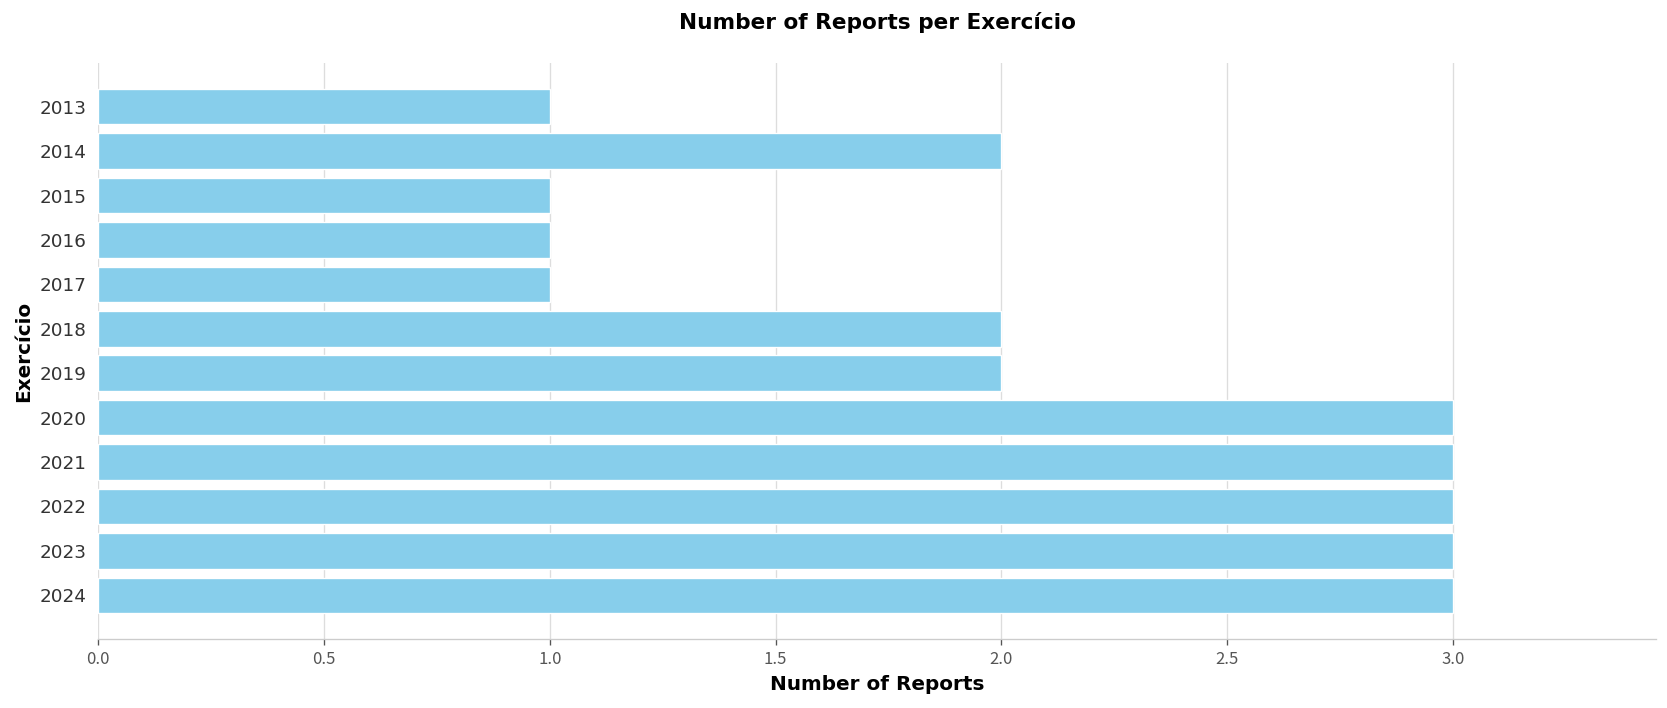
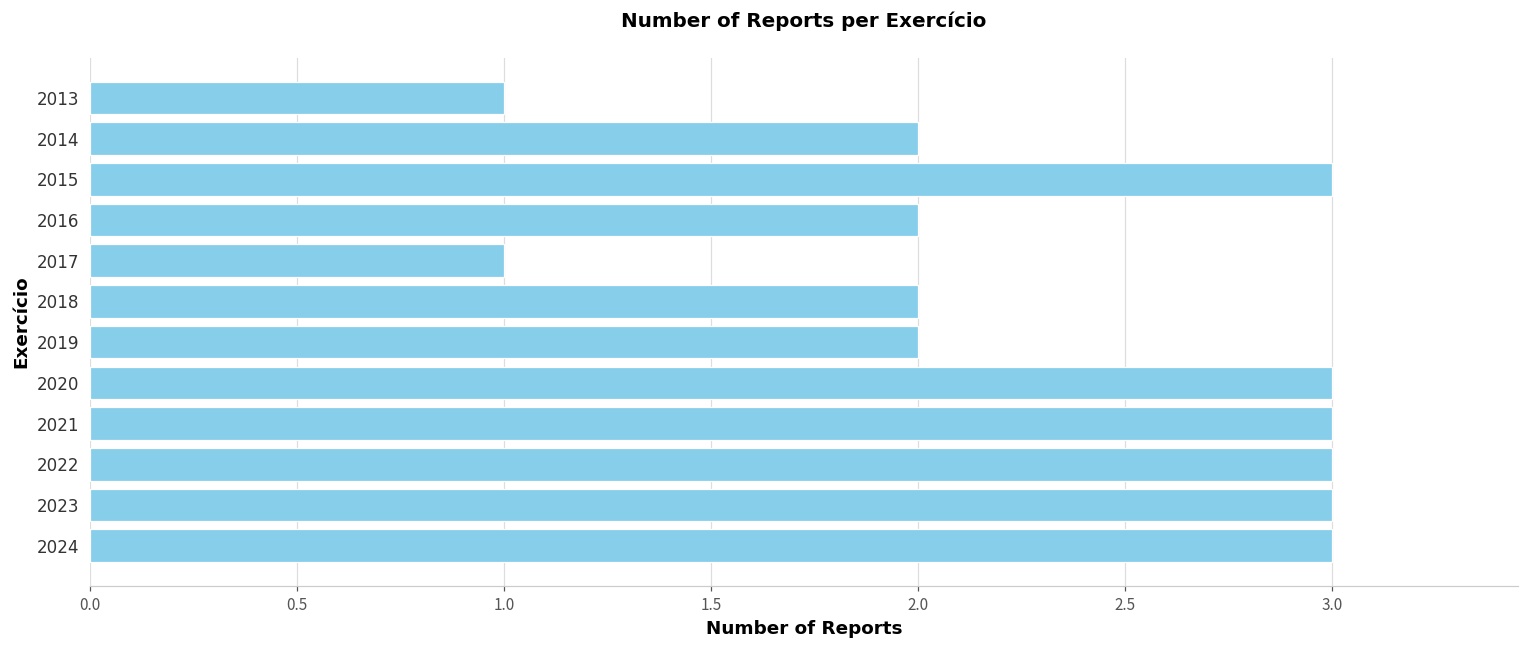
  {
    "2013": 1,
    "2014": 2,
-   "2015": 1,
-   "2016": 1,
+   "2015": 3,
+   "2016": 2,
    "2017": 1,
    "2018": 2,
    "2019": 2,
    "2020": 3,
    "2021": 3,
    "2022": 3,
    "2023": 3,
    "2024": 3
  }
